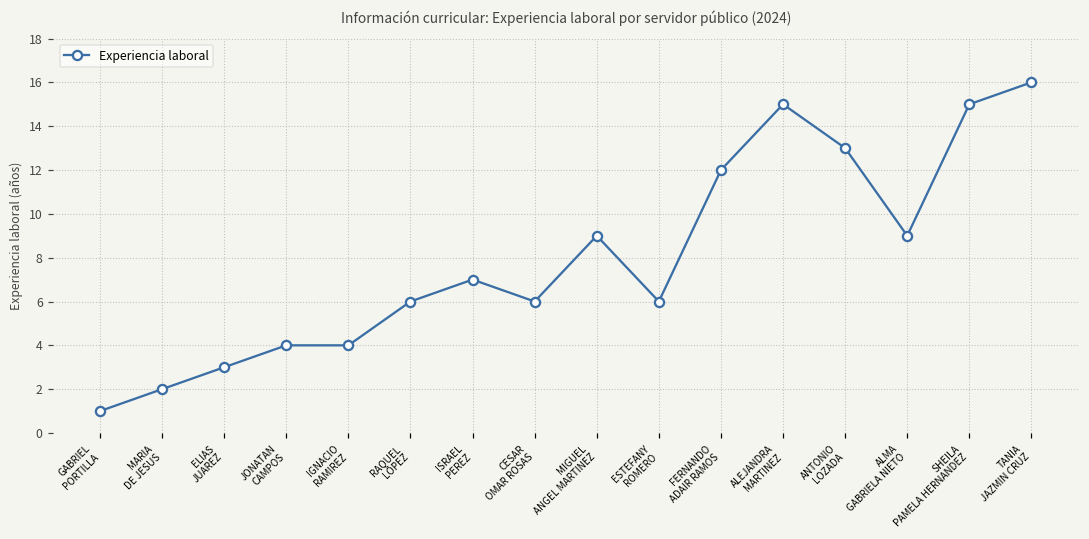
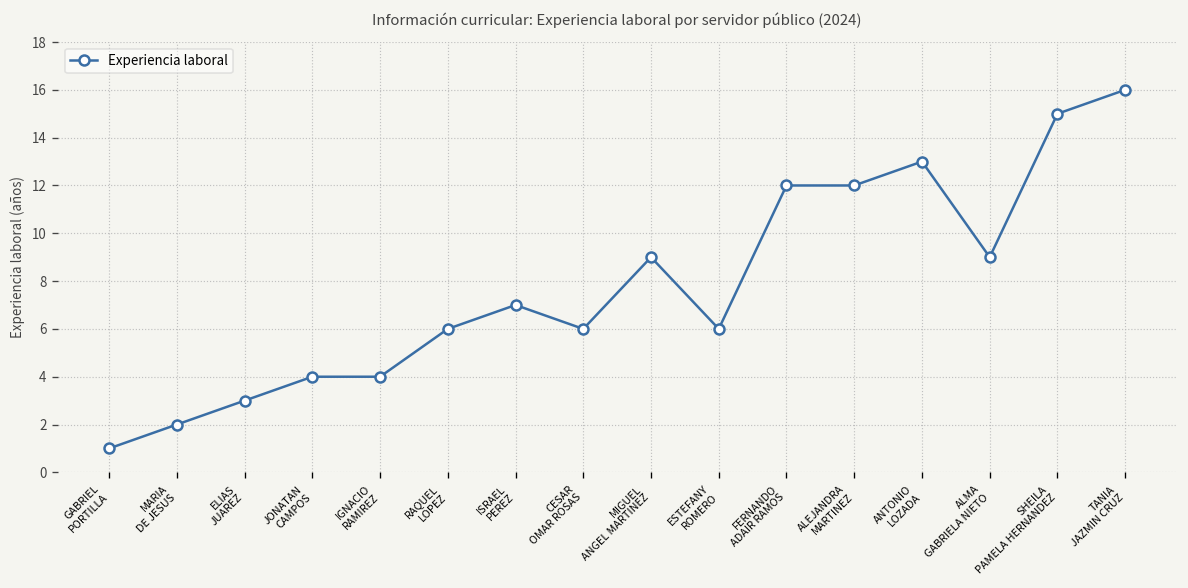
  {
    "GABRIEL PORTILLA": 1,
    "MARIA DE JESUS": 2,
    "ELIAS JUAREZ": 3,
    "JONATAN CAMPOS": 4,
    "IGNACIO RAMIREZ": 4,
    "RAQUEL LOPEZ": 6,
    "ISRAEL PEREZ": 7,
    "CESAR OMAR ROSAS": 6,
    "MIGUEL ANGEL MARTINEZ": 9,
    "ESTEFANY ROMERO": 6,
    "FERNANDO ADAIR RAMOS": 12,
-   "ALEJANDRA MARTINEZ": 15,
+   "ALEJANDRA MARTINEZ": 12,
    "ANTONIO LOZADA": 13,
    "ALMA GABRIELA NIETO": 9,
    "SHEILA PAMELA HERNANDEZ": 15,
    "TANIA JAZMIN CRUZ": 16
  }
